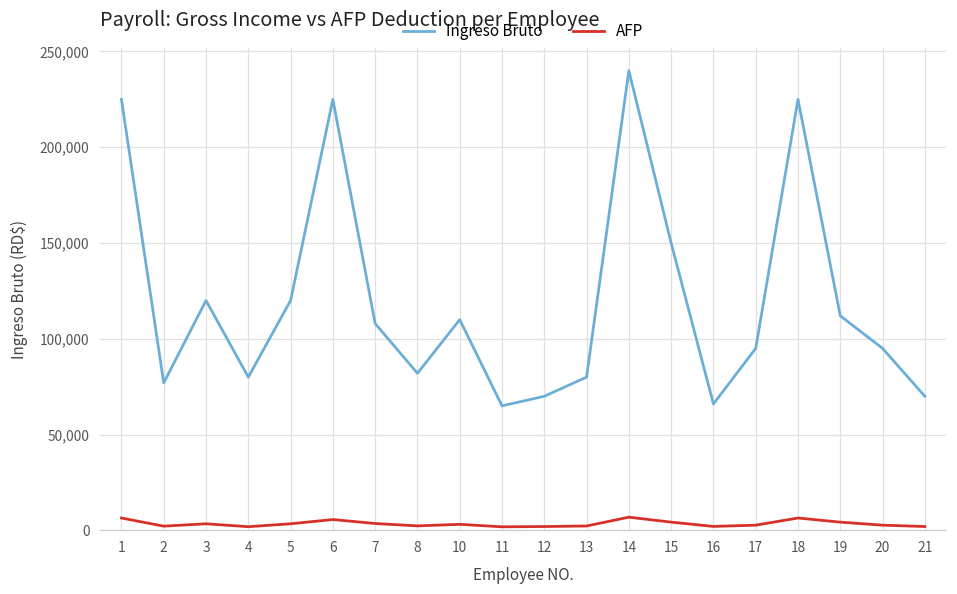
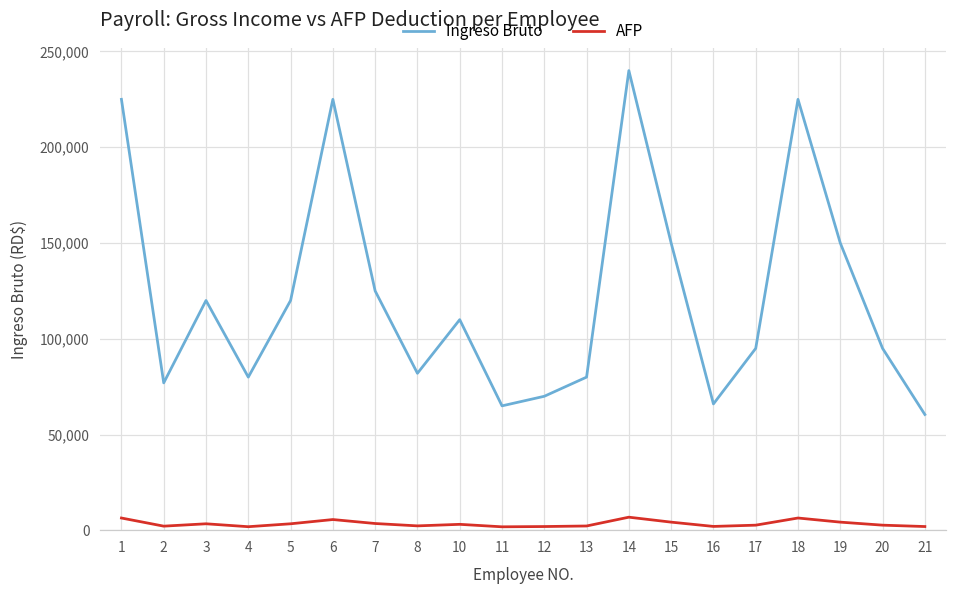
  {
    "Ingreso Bruto": {
      "1": "225,000",
      "2": "77,000",
      "3": "120,000",
      "4": "80,000",
      "5": "120,000",
      "6": "225,000",
-     "7": "108,000",
+     "7": "125,000",
      "8": "82,000",
      "10": "110,000",
      "11": "65,000",
      "12": "70,000",
      "13": "80,000",
      "14": "240,000",
      "15": "150,000",
      "16": "66,000",
      "17": "95,000",
      "18": "225,000",
-     "19": "112,000",
+     "19": "150,000",
      "20": "95,000",
-     "21": "70,000"
+     "21": "60,000"
    },
    "AFP": {
      "1": "6,000",
      "2": "2,000",
      "3": "3,000",
      "4": "2,000",
      "5": "3,000",
      "6": "6,000",
      "7": "4,000",
      "8": "2,000",
      "10": "3,000",
      "11": "2,000",
      "12": "2,000",
      "13": "2,000",
      "14": "7,000",
      "15": "4,000",
      "16": "2,000",
      "17": "3,000",
      "18": "6,000",
      "19": "4,000",
      "20": "3,000",
      "21": "2,000"
    }
  }
